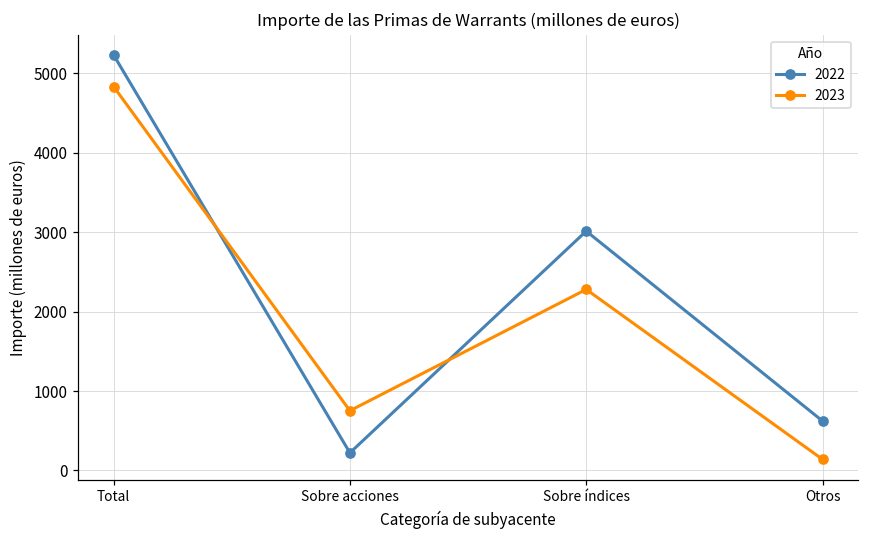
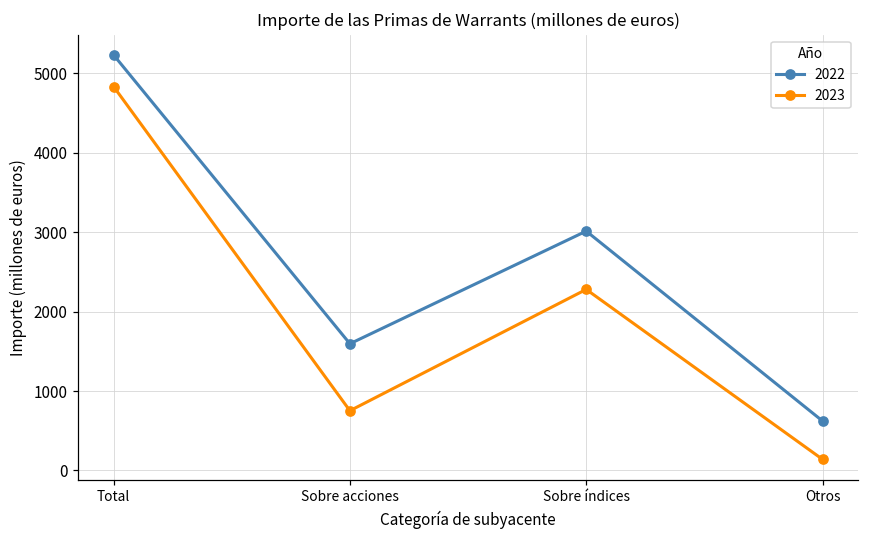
  {
    "2022": {
      "Total": 5200,
-     "Sobre acciones": 200,
+     "Sobre acciones": 1600,
      "Sobre índices": 3000,
      "Otros": 600
    },
    "2023": {
      "Total": 4800,
      "Sobre acciones": 800,
      "Sobre índices": 2300,
      "Otros": 100
    }
  }
